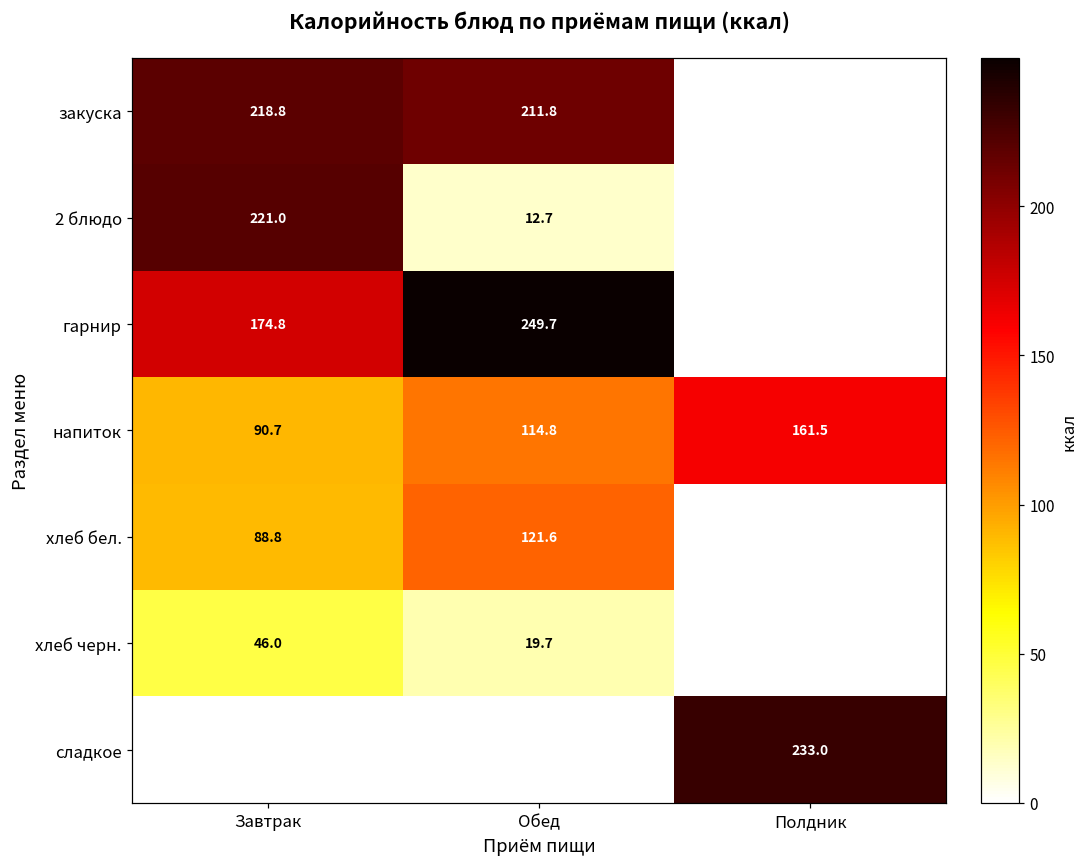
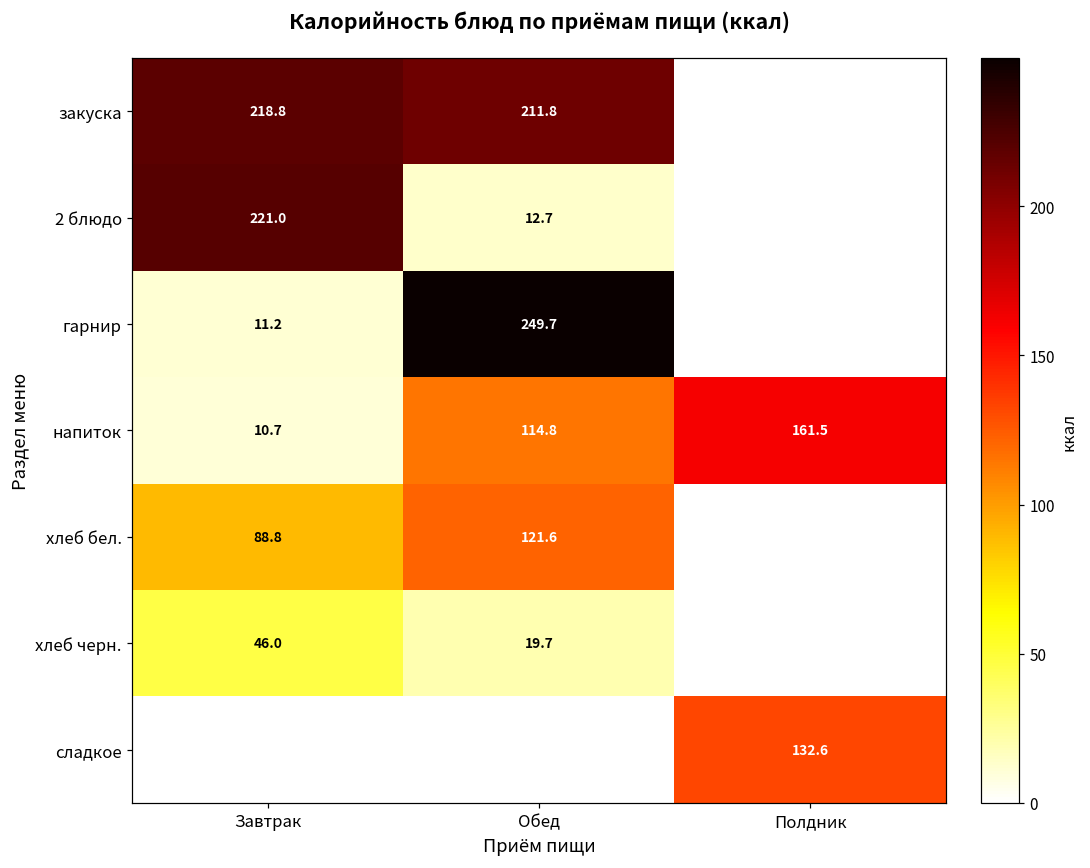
  {
    "закуска": {
      "Завтрак": 218.8,
      "Обед": 211.8
    },
    "2 блюдо": {
      "Завтрак": 221.0,
      "Обед": 12.7
    },
    "гарнир": {
-     "Завтрак": 174.8,
+     "Завтрак": 11.2,
      "Обед": 249.7
    },
    "напиток": {
-     "Завтрак": 90.7,
+     "Завтрак": 10.7,
      "Обед": 114.8,
      "Полдник": 161.5
    },
    "хлеб бел.": {
      "Завтрак": 88.8,
      "Обед": 121.6
    },
    "хлеб черн.": {
      "Завтрак": 46.0,
      "Обед": 19.7
    },
    "сладкое": {
-     "Полдник": 233.0
+     "Полдник": 132.6
    }
  }
